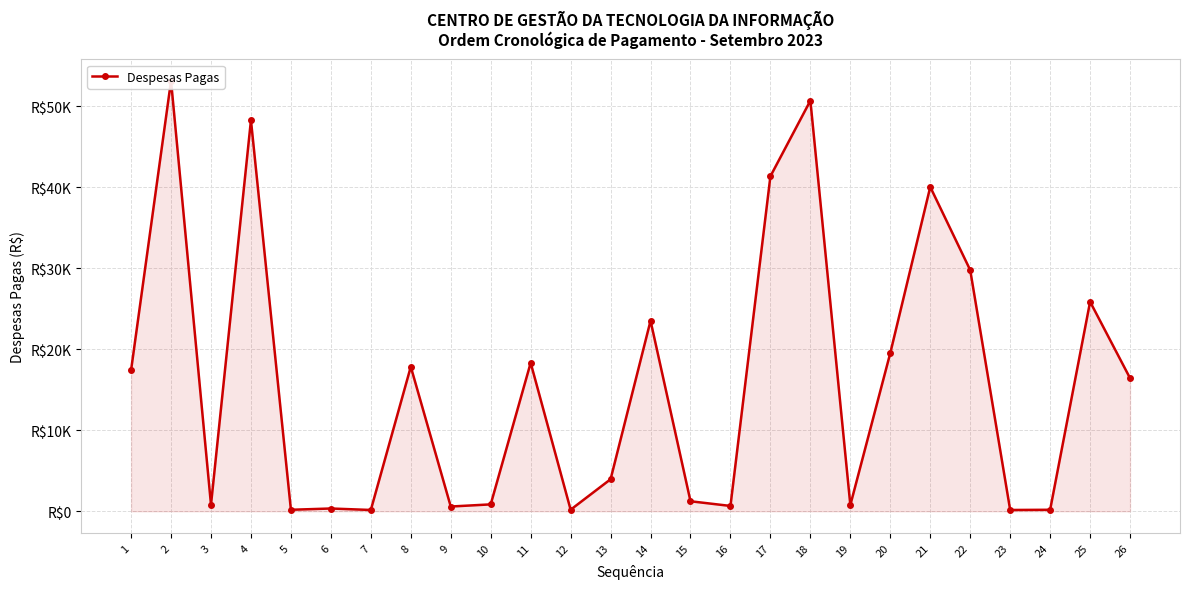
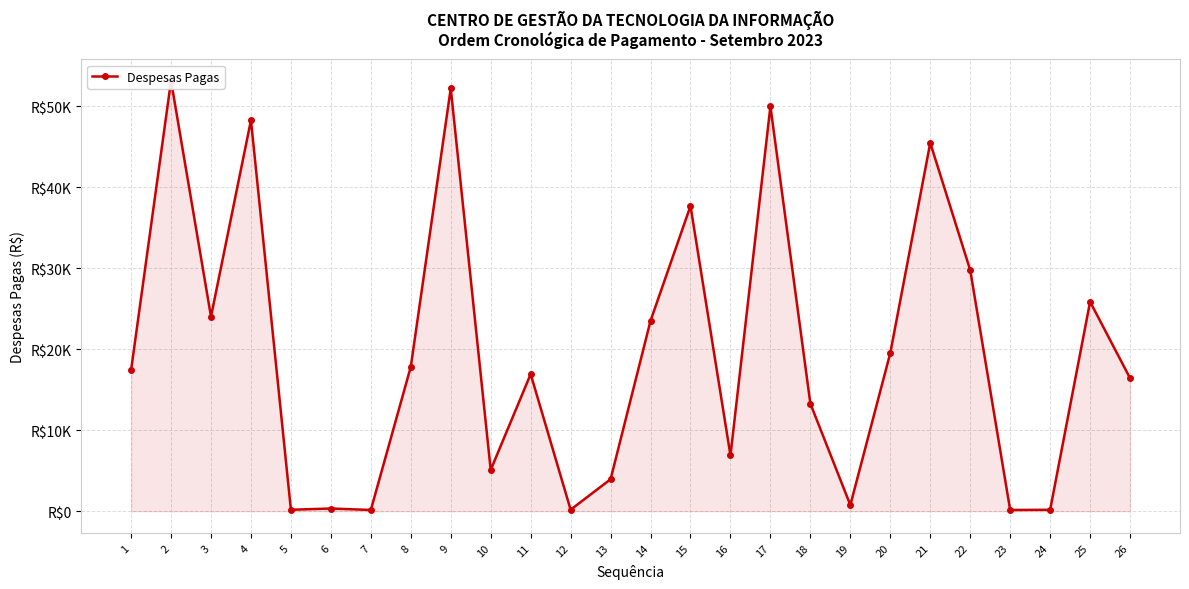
  {
    "1": "R$17000",
-   "3": "R$1000",
+   "3": "R$24000",
    "4": "R$48000",
    "5": "R$0",
    "6": "R$0",
    "7": "R$0",
    "8": "R$18000",
-   "9": "R$1000",
-   "10": "R$1000",
-   "11": "R$18000",
+   "9": "R$52000",
+   "10": "R$5000",
+   "11": "R$17000",
    "12": "R$0",
    "13": "R$4000",
    "14": "R$24000",
-   "15": "R$1000",
-   "16": "R$1000",
-   "17": "R$41000",
-   "18": "R$51000",
+   "15": "R$38000",
+   "16": "R$7000",
+   "17": "R$50000",
+   "18": "R$13000",
    "19": "R$1000",
    "20": "R$20000",
-   "21": "R$40000",
+   "21": "R$45000",
    "22": "R$30000",
    "23": "R$0",
    "24": "R$0",
    "25": "R$26000",
    "26": "R$16000"
  }
